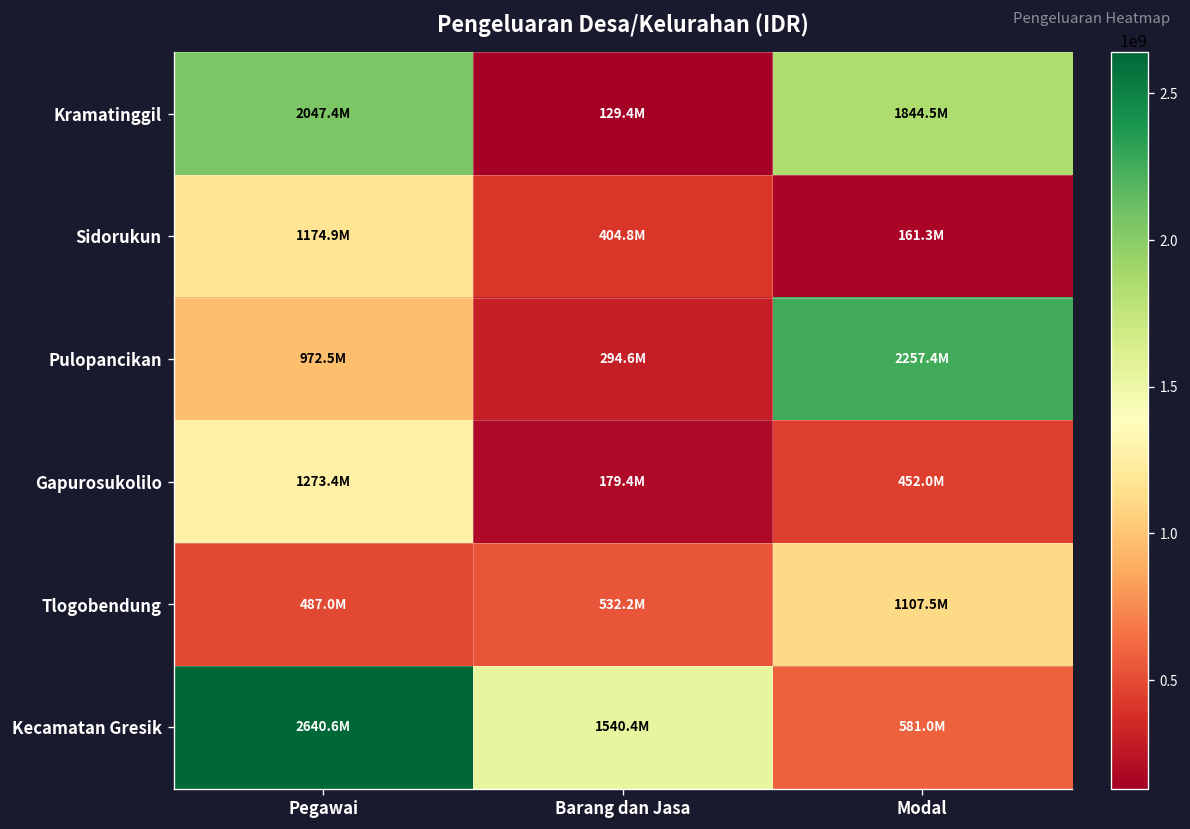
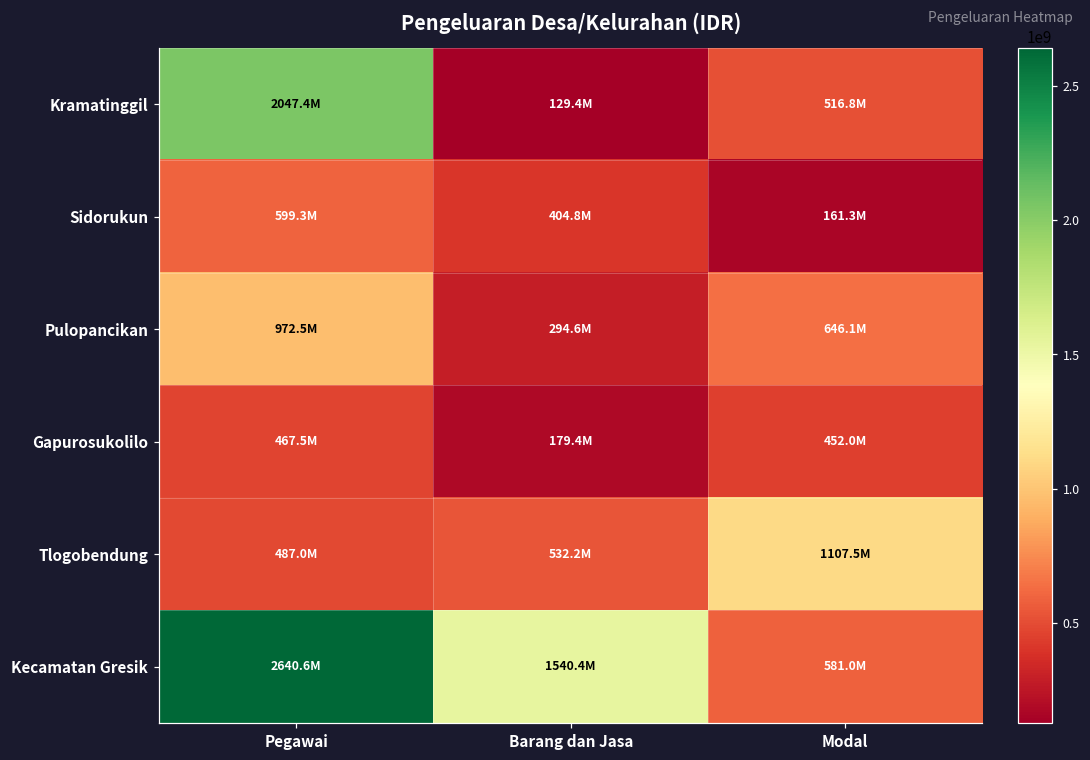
  {
    "Kramatinggil": {
      "Pegawai": "2047.4M",
      "Barang dan Jasa": "129.4M",
-     "Modal": "1844.5M"
+     "Modal": "516.8M"
    },
    "Sidorukun": {
-     "Pegawai": "1174.9M",
+     "Pegawai": "599.3M",
      "Barang dan Jasa": "404.8M",
      "Modal": "161.3M"
    },
    "Pulopancikan": {
      "Pegawai": "972.5M",
      "Barang dan Jasa": "294.6M",
-     "Modal": "2257.4M"
+     "Modal": "646.1M"
    },
    "Gapurosukolilo": {
-     "Pegawai": "1273.4M",
+     "Pegawai": "467.5M",
      "Barang dan Jasa": "179.4M",
      "Modal": "452.0M"
    },
    "Tlogobendung": {
      "Pegawai": "487.0M",
      "Barang dan Jasa": "532.2M",
      "Modal": "1107.5M"
    },
    "Kecamatan Gresik": {
      "Pegawai": "2640.6M",
      "Barang dan Jasa": "1540.4M",
      "Modal": "581.0M"
    }
  }
